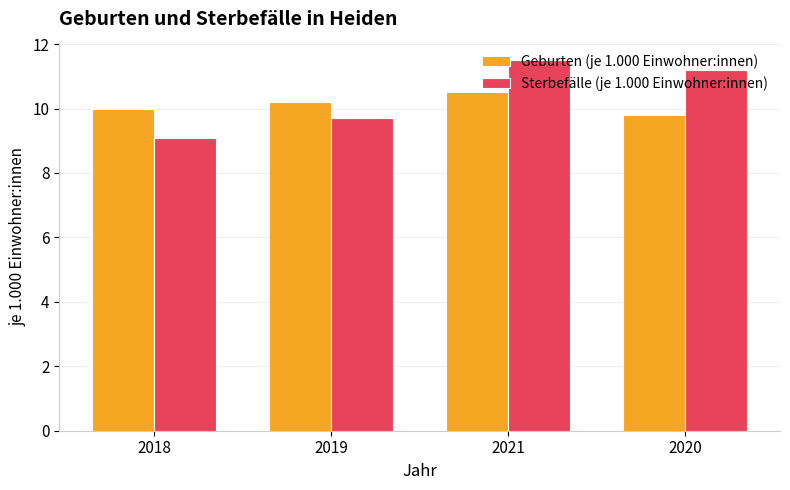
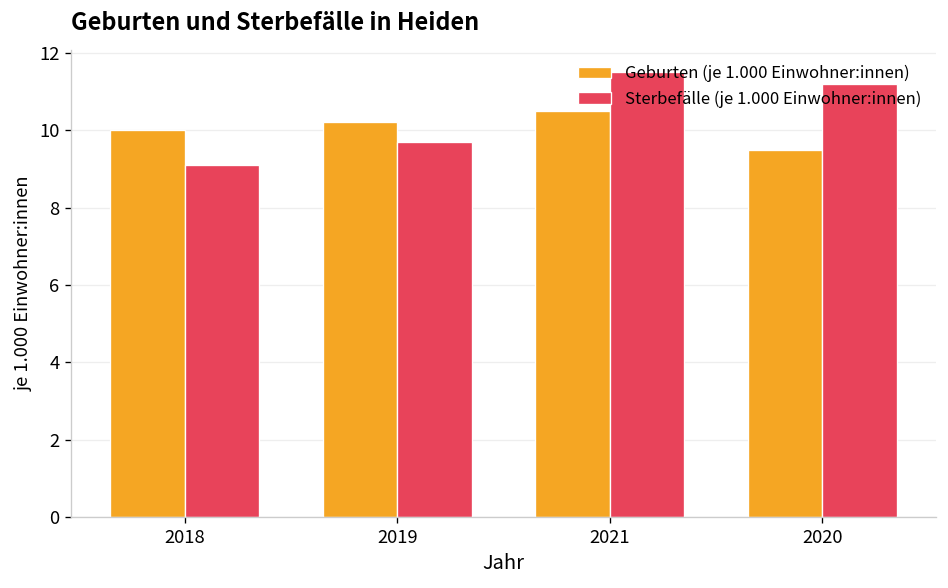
  {
    "Geburten (je 1.000 Einwohner:innen)": {
      "2018": 10.0,
      "2019": 10.2,
      "2021": 10.5,
-     "2020": 9.8
+     "2020": 9.5
    },
    "Sterbefälle (je 1.000 Einwohner:innen)": {
      "2018": 9.1,
      "2019": 9.7,
      "2021": 11.5,
      "2020": 11.2
    }
  }
